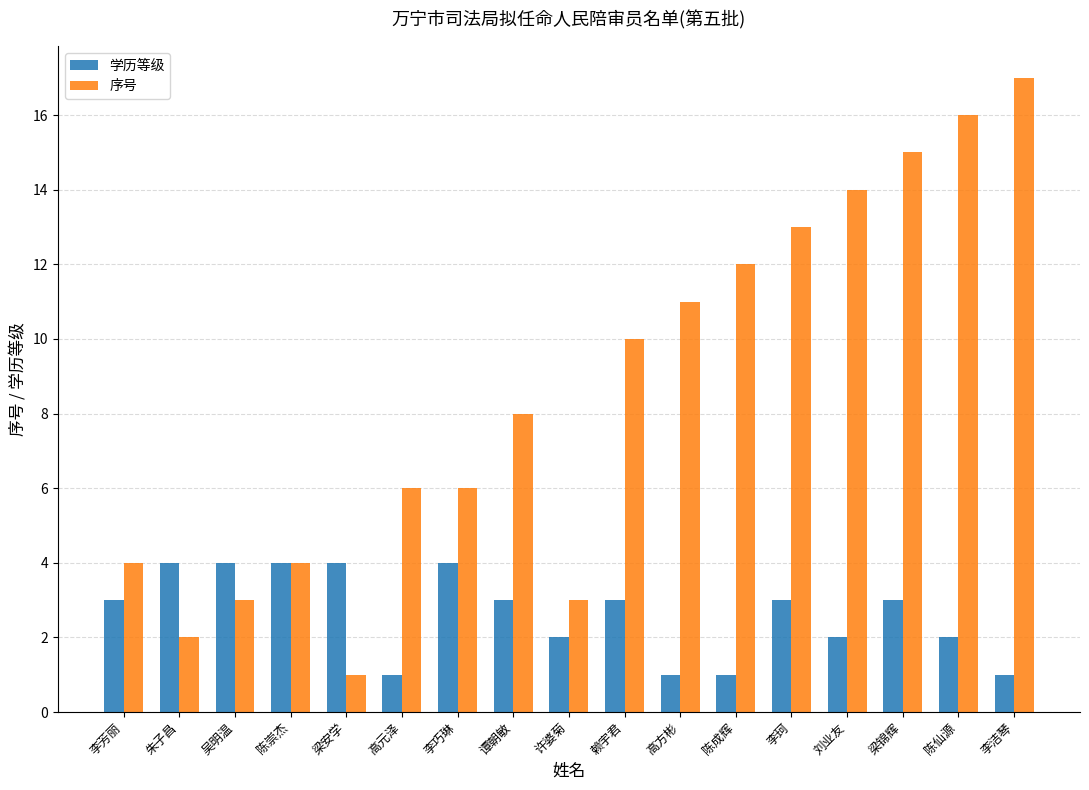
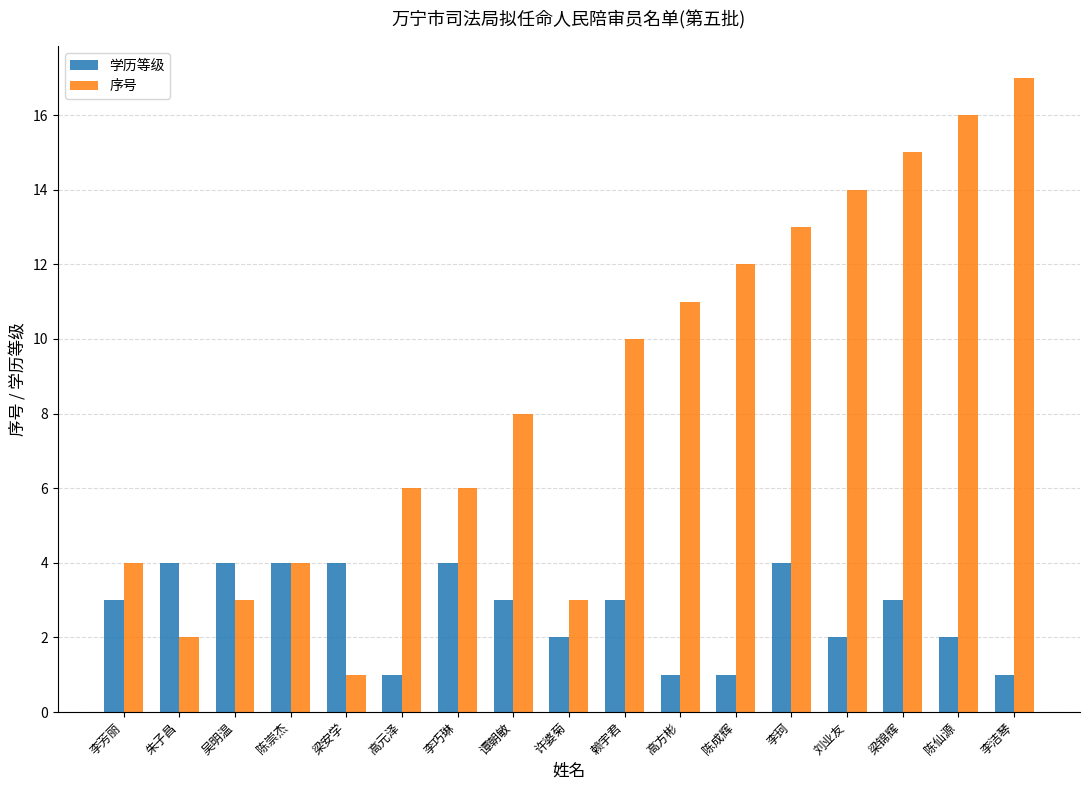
  {
    "学历等级": {
      "李芳丽": 3,
      "朱子昌": 4,
      "吴明温": 4,
      "陈崇杰": 4,
      "梁安学": 4,
      "高元泽": 1,
      "李巧琳": 4,
      "谭朝敏": 3,
      "许婆菊": 2,
      "赖宇君": 3,
      "高方彬": 1,
      "陈成辉": 1,
-     "李珂": 3,
+     "李珂": 4,
      "刘业友": 2,
      "梁锦辉": 3,
      "陈仙源": 2,
      "李洁琴": 1
    },
    "序号": {
      "李芳丽": 4,
      "朱子昌": 2,
      "吴明温": 3,
      "陈崇杰": 4,
      "梁安学": 1,
      "高元泽": 6,
      "李巧琳": 6,
      "谭朝敏": 8,
      "许婆菊": 3,
      "赖宇君": 10,
      "高方彬": 11,
      "陈成辉": 12,
      "李珂": 13,
      "刘业友": 14,
      "梁锦辉": 15,
      "陈仙源": 16,
      "李洁琴": 17
    }
  }
